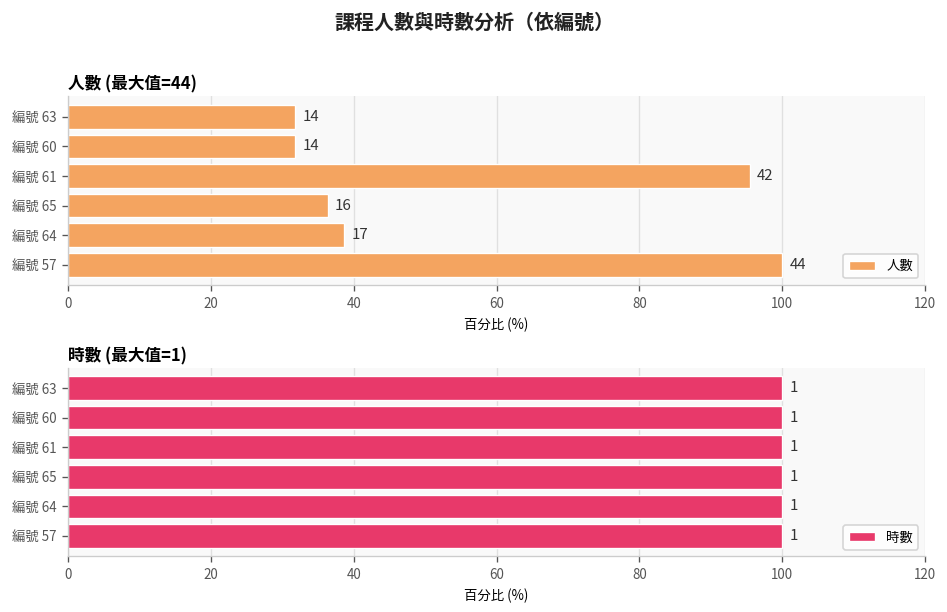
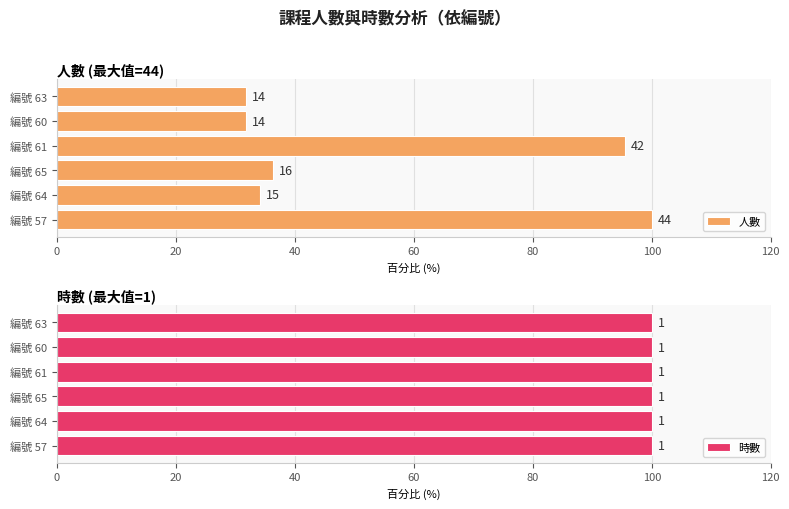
  {
    "人數 (最大值=44)": {
-     "編號 64": 17
+     "編號 64": 15
    }
  }
